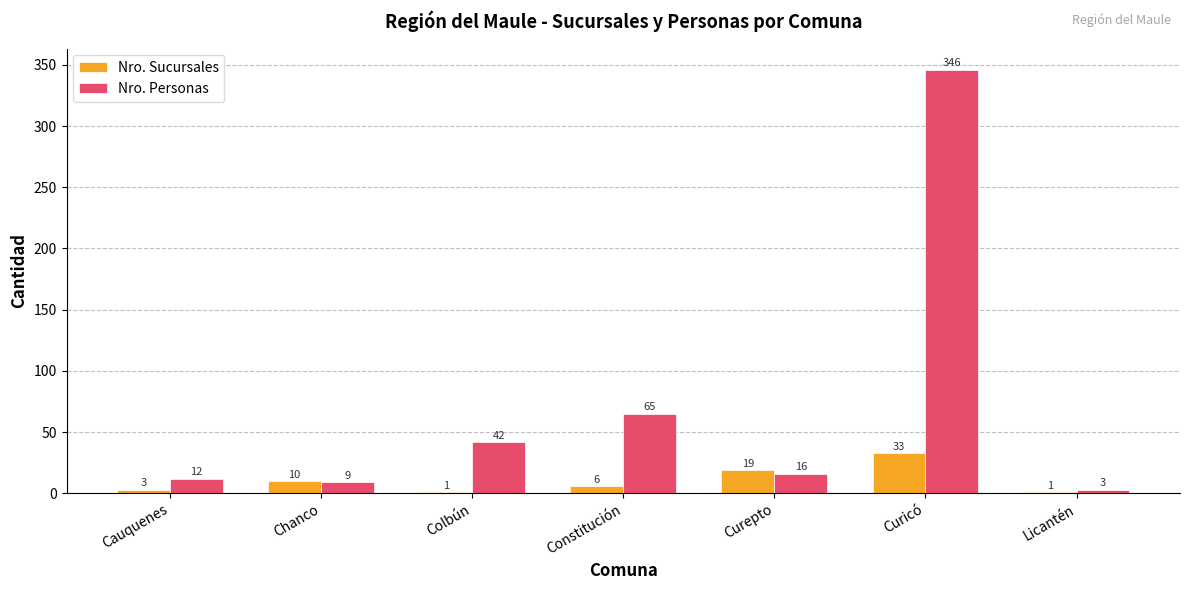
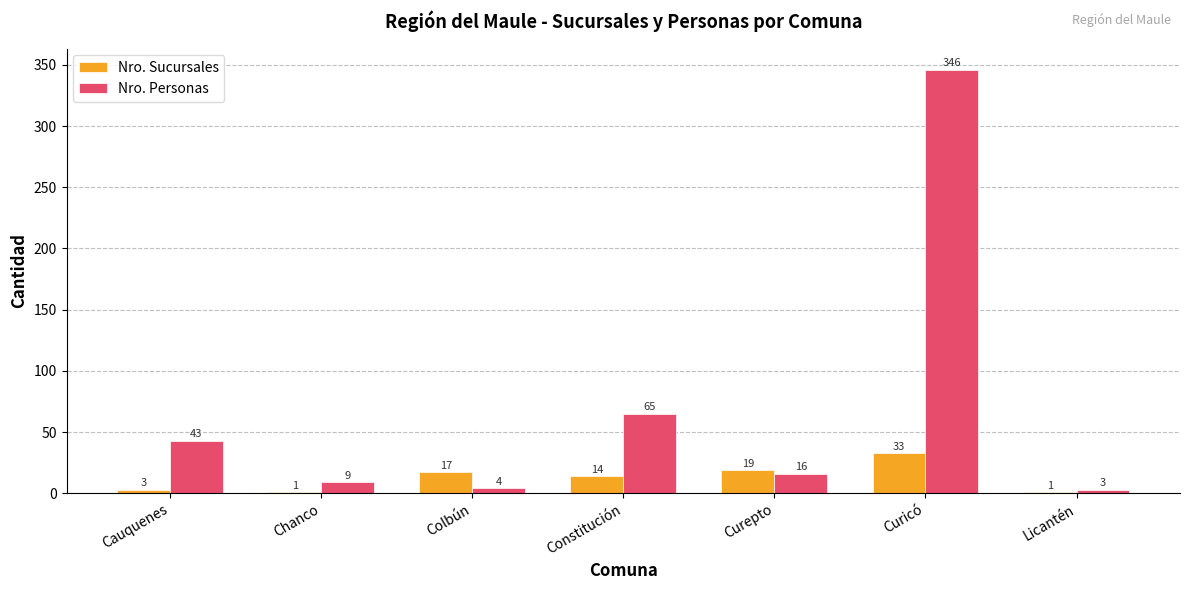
  {
    "Nro. Sucursales": {
      "Cauquenes": 3,
-     "Chanco": 10,
-     "Colbún": 1,
-     "Constitución": 6,
+     "Chanco": 1,
+     "Colbún": 17,
+     "Constitución": 14,
      "Curepto": 19,
      "Curicó": 33,
      "Licantén": 1
    },
    "Nro. Personas": {
-     "Cauquenes": 12,
+     "Cauquenes": 43,
      "Chanco": 9,
-     "Colbún": 42,
+     "Colbún": 4,
      "Constitución": 65,
      "Curepto": 16,
      "Curicó": 346,
      "Licantén": 3
    }
  }
